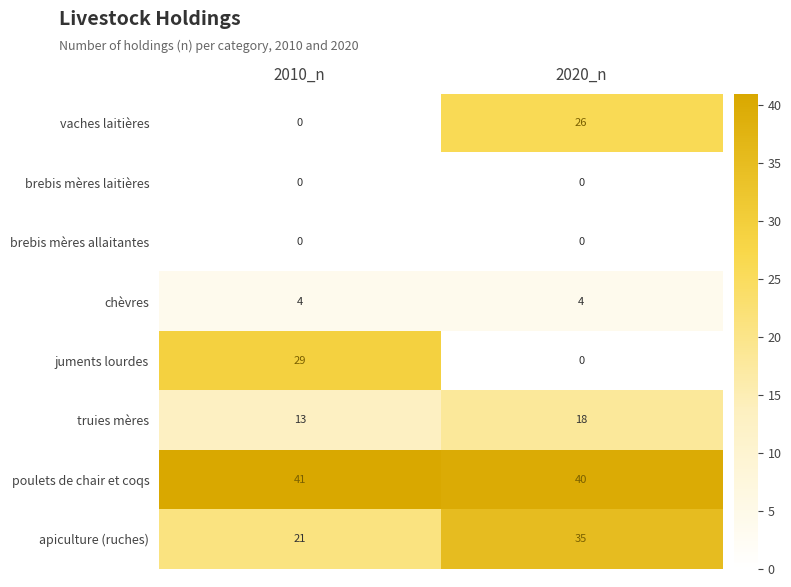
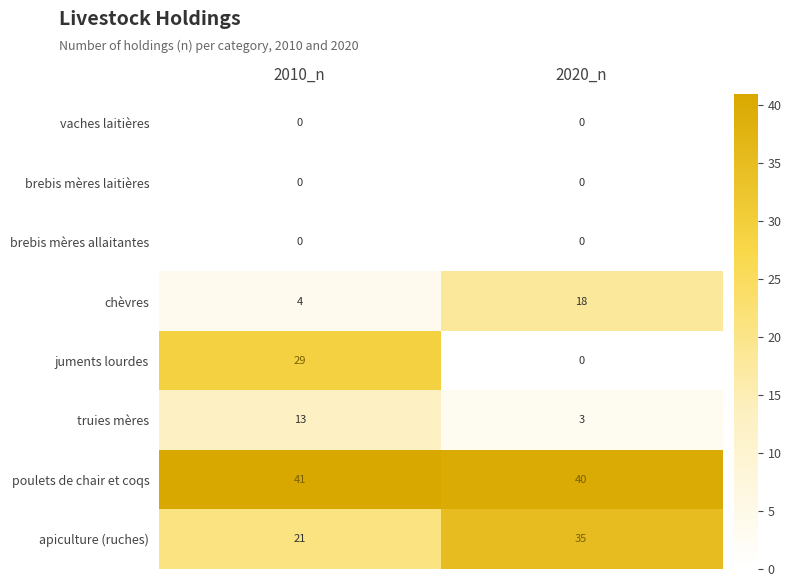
  {
    "vaches laitières": {
      "2010_n": 0,
-     "2020_n": 26
+     "2020_n": 0
    },
    "brebis mères laitières": {
      "2010_n": 0,
      "2020_n": 0
    },
    "brebis mères allaitantes": {
      "2010_n": 0,
      "2020_n": 0
    },
    "chèvres": {
      "2010_n": 4,
-     "2020_n": 4
+     "2020_n": 18
    },
    "juments lourdes": {
      "2010_n": 29,
      "2020_n": 0
    },
    "truies mères": {
      "2010_n": 13,
-     "2020_n": 18
+     "2020_n": 3
    },
    "poulets de chair et coqs": {
      "2010_n": 41,
      "2020_n": 40
    },
    "apiculture (ruches)": {
      "2010_n": 21,
      "2020_n": 35
    }
  }
